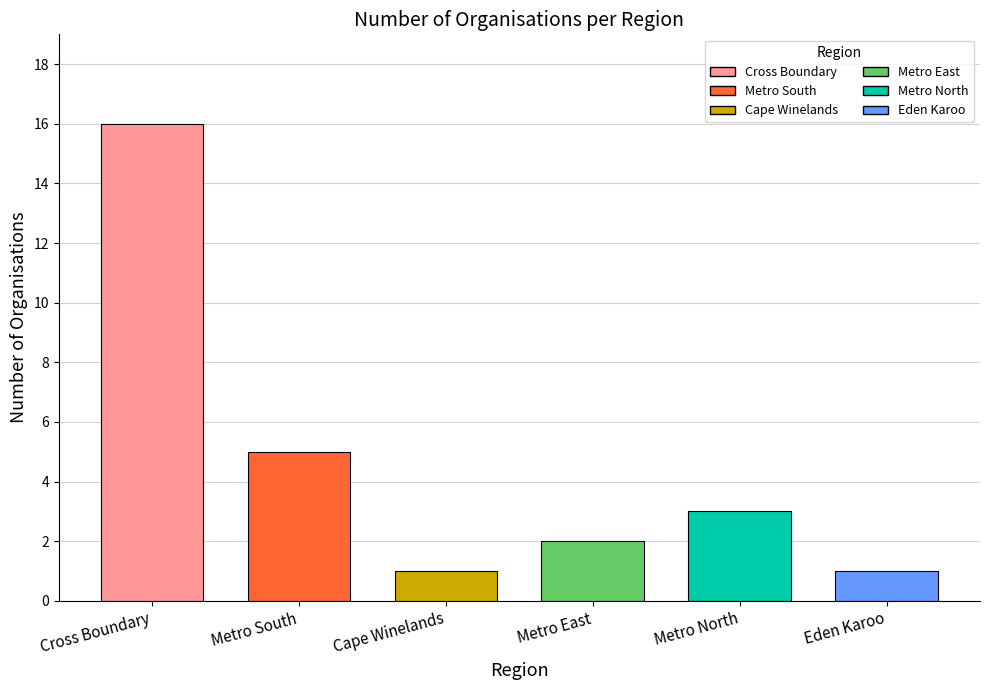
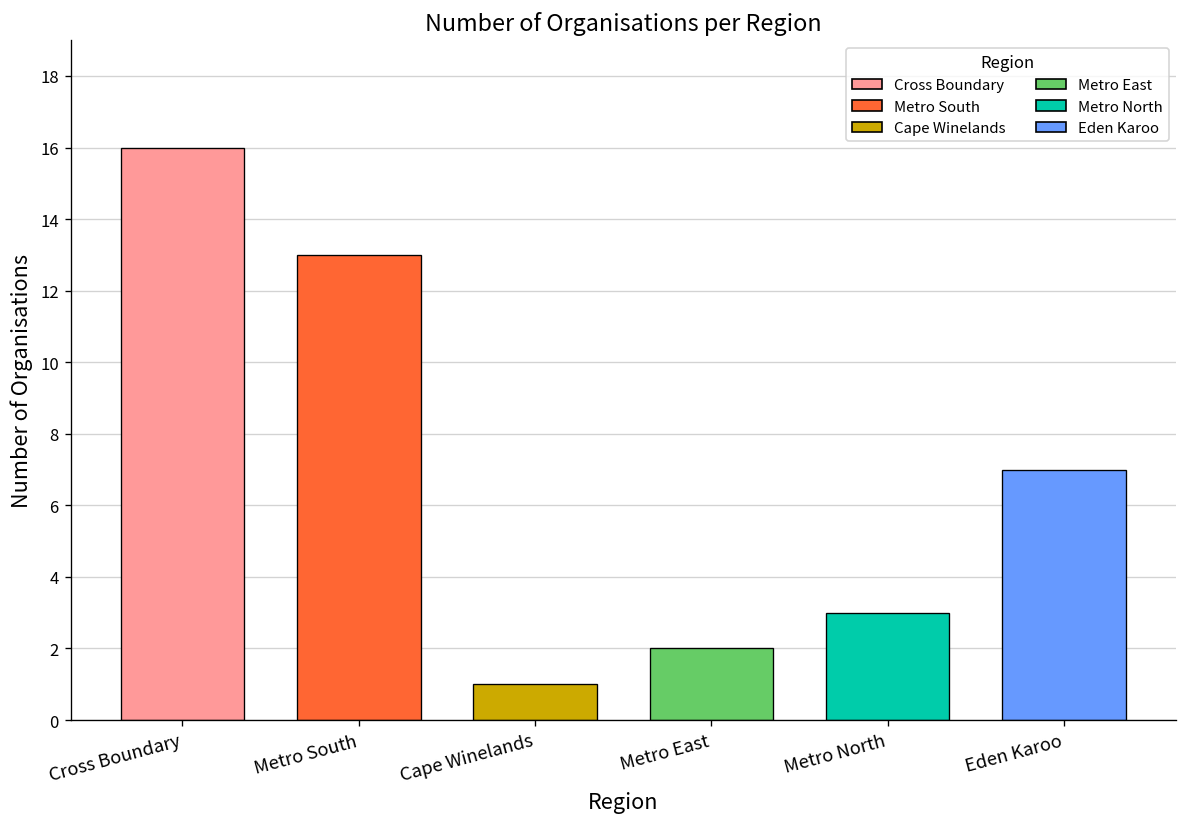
  {
    "Cross Boundary": 16,
-   "Metro South": 5,
+   "Metro South": 13,
    "Cape Winelands": 1,
    "Metro East": 2,
    "Metro North": 3,
-   "Eden Karoo": 1
+   "Eden Karoo": 7
  }
